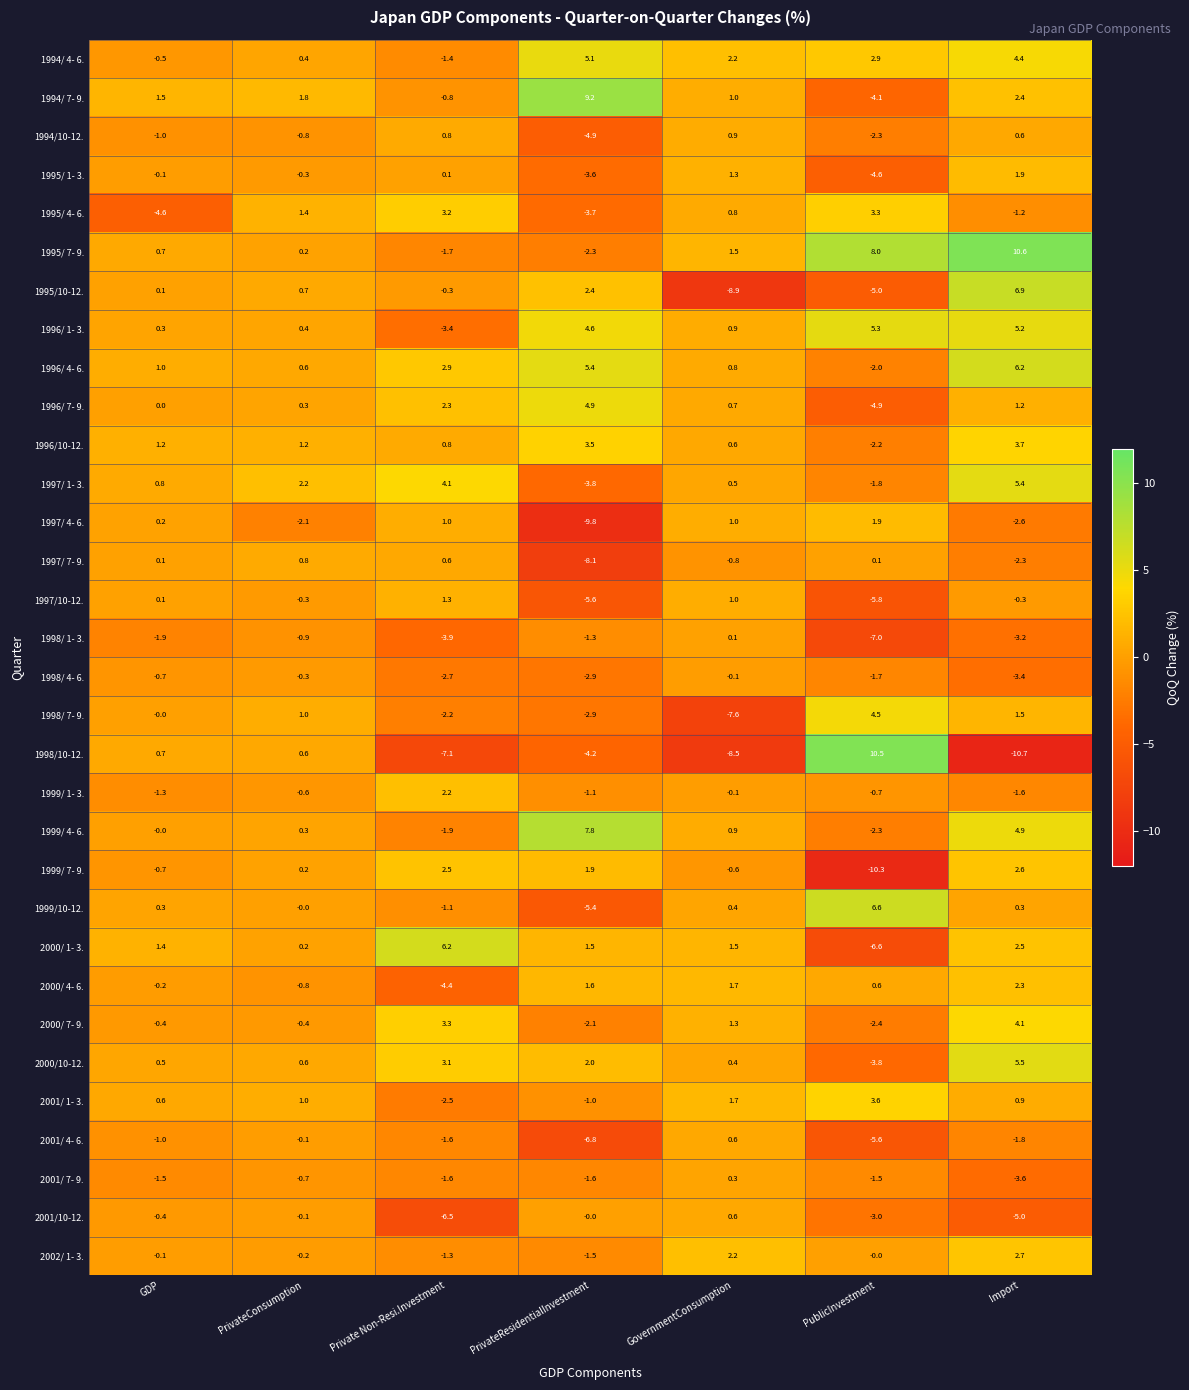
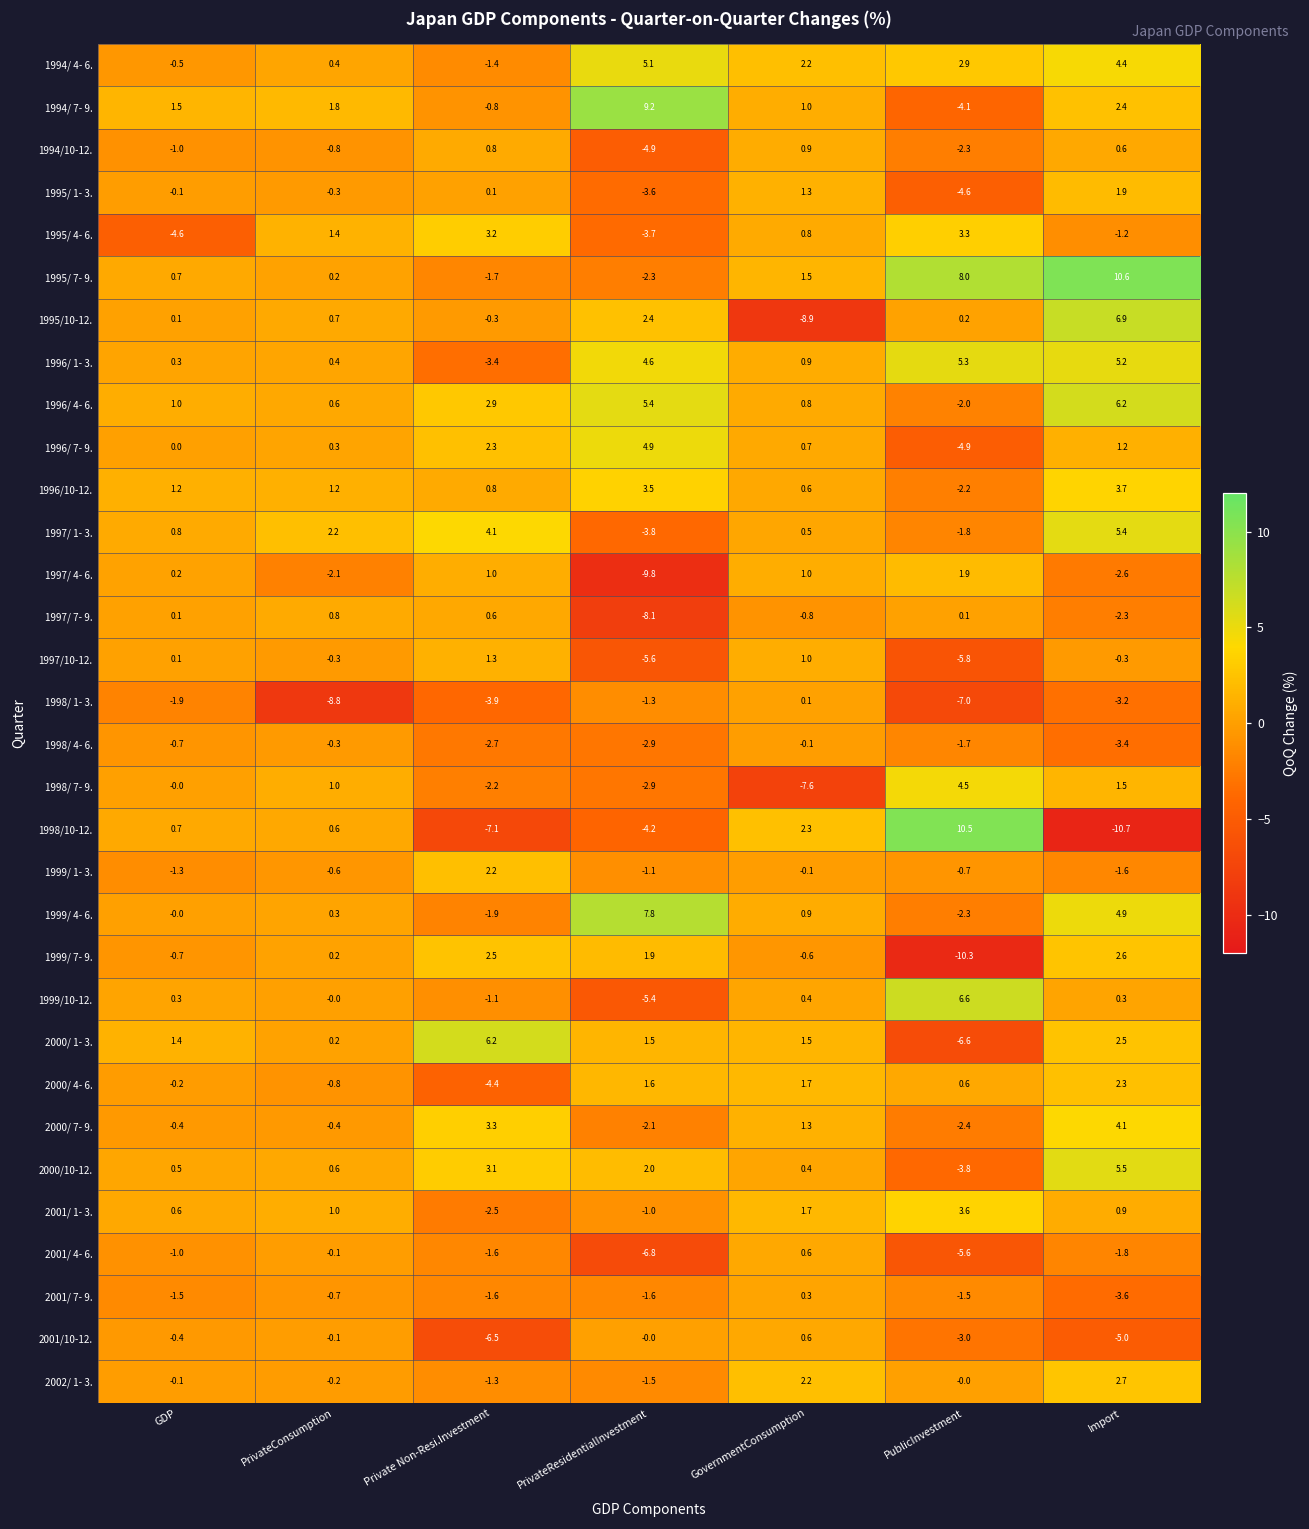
  {
    "1995/10-12.": {
      "GDP": 0.1,
      "PrivateConsumption": 0.7,
      "Private Non-Resi.Investment": -0.3,
      "PrivateResidentialInvestment": 2.4,
      "GovernmentConsumption": -8.9,
-     "PublicInvestment": -5.0,
+     "PublicInvestment": 0.2,
      "Import": 6.9
    },
    "1998/ 1- 3.": {
      "GDP": -1.9,
-     "PrivateConsumption": -0.9,
+     "PrivateConsumption": -8.8,
      "Private Non-Resi.Investment": -3.9,
      "PrivateResidentialInvestment": -1.3,
      "GovernmentConsumption": 0.1,
      "PublicInvestment": -7.0,
      "Import": -3.2
    },
    "1998/10-12.": {
      "GDP": 0.7,
      "PrivateConsumption": 0.6,
      "Private Non-Resi.Investment": -7.1,
      "PrivateResidentialInvestment": -4.2,
-     "GovernmentConsumption": -8.5,
+     "GovernmentConsumption": 2.3,
      "PublicInvestment": 10.5,
      "Import": -10.7
    }
  }
